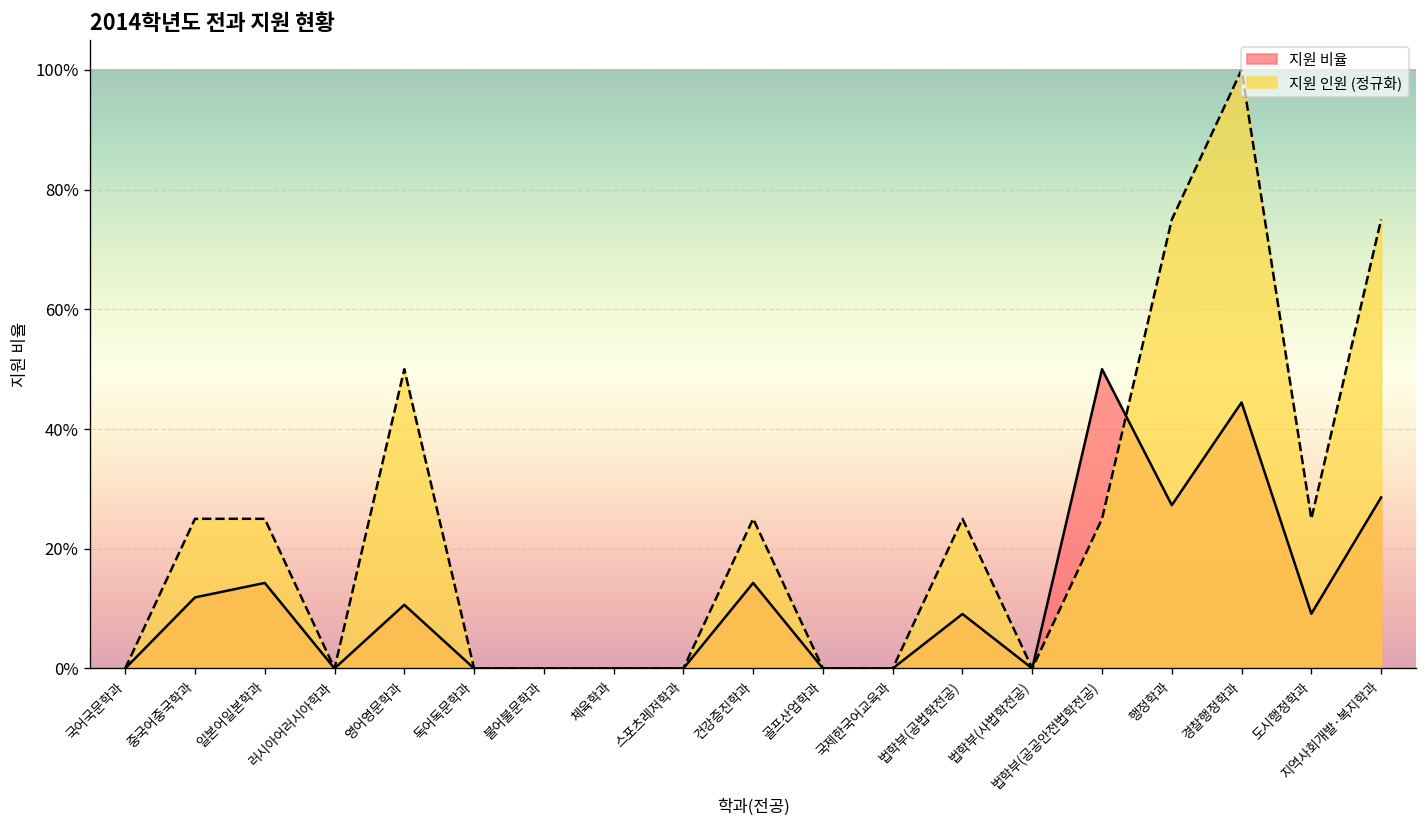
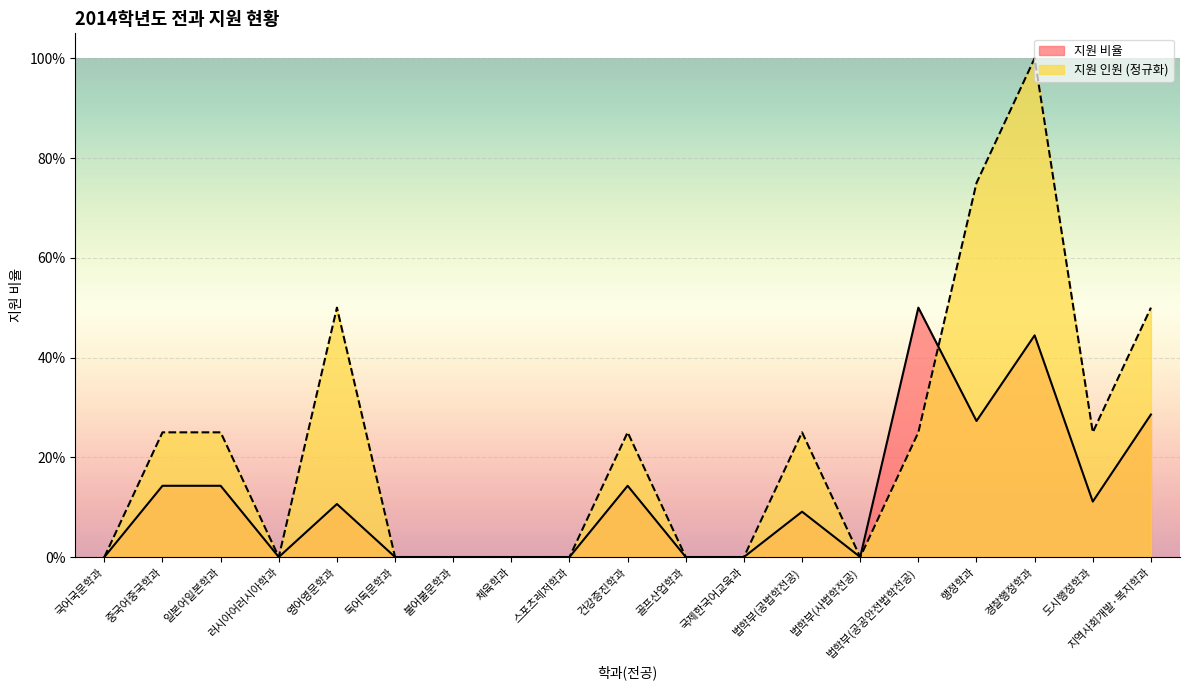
  {
    "지원 비율": {
-     "중국어중국학과": "12%",
+     "중국어중국학과": "14%",
      "일본어일본학과": "14%",
      "영어영문학과": "11%",
      "건강증진학과": "14%",
      "법학부(공법학전공)": "9%",
      "법학부(공공안전법학전공)": "50%",
      "행정학과": "27%",
      "경찰행정학과": "44%",
-     "도시행정학과": "9%",
+     "도시행정학과": "11%",
      "지역사회개발·복지학과": "29%"
    },
    "지원 인원 (정규화)": {
      "중국어중국학과": "25%",
      "일본어일본학과": "25%",
      "영어영문학과": "50%",
      "건강증진학과": "25%",
      "법학부(공법학전공)": "25%",
      "법학부(공공안전법학전공)": "25%",
      "행정학과": "75%",
      "도시행정학과": "25%",
-     "지역사회개발·복지학과": "75%"
+     "지역사회개발·복지학과": "50%"
    }
  }
